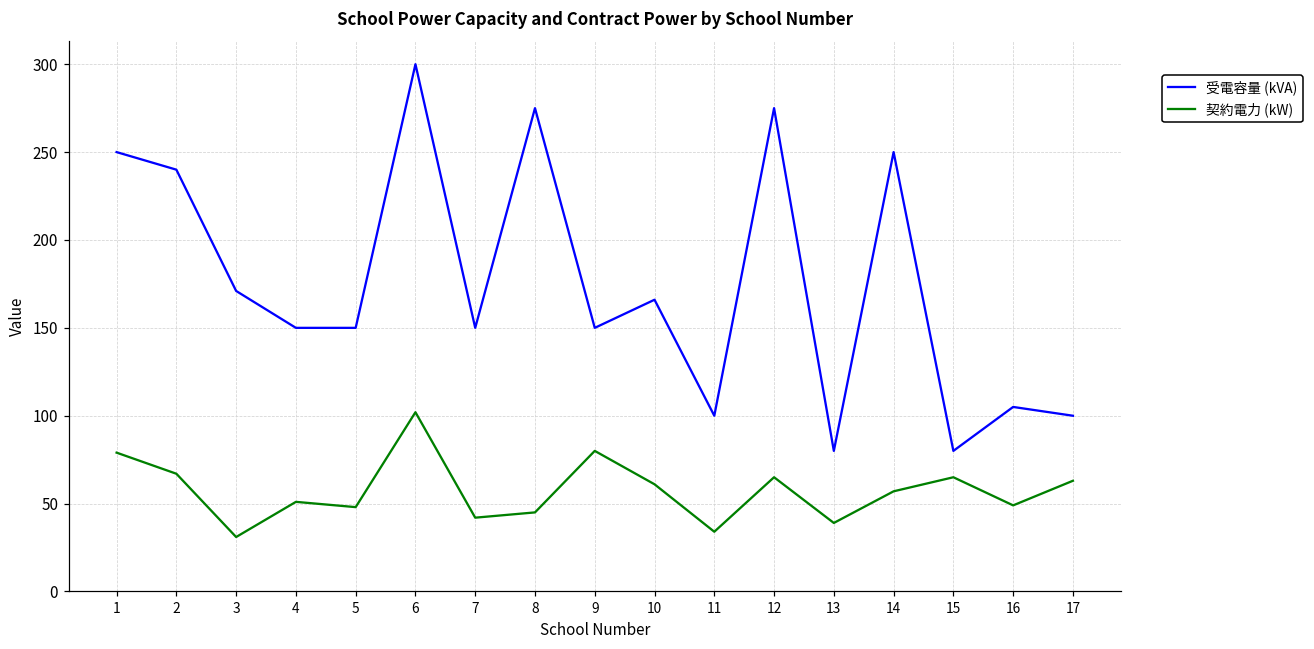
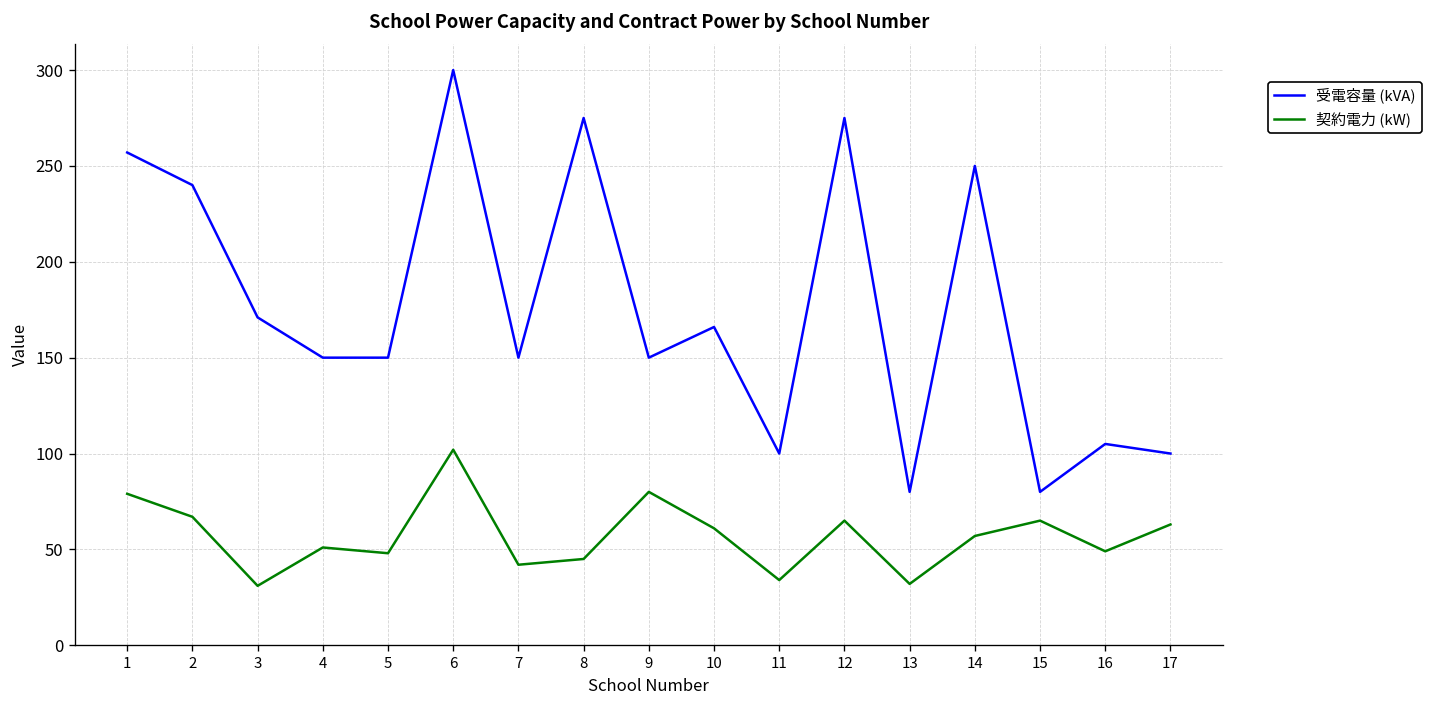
  {
    "受電容量 (kVA)": {
-     "1": 250,
+     "1": 257,
      "2": 240,
      "3": 171,
      "4": 150,
      "5": 150,
      "6": 300,
      "7": 150,
      "8": 275,
      "9": 150,
      "10": 166,
      "11": 100,
      "12": 275,
      "13": 80,
      "14": 250,
      "15": 80,
      "16": 105,
      "17": 100
    },
    "契約電力 (kW)": {
      "1": 79,
      "2": 67,
      "3": 31,
      "4": 51,
      "5": 48,
      "6": 102,
      "7": 42,
      "8": 45,
      "9": 80,
      "10": 61,
      "11": 34,
      "12": 65,
-     "13": 39,
+     "13": 32,
      "14": 57,
      "15": 65,
      "16": 49,
      "17": 63
    }
  }
